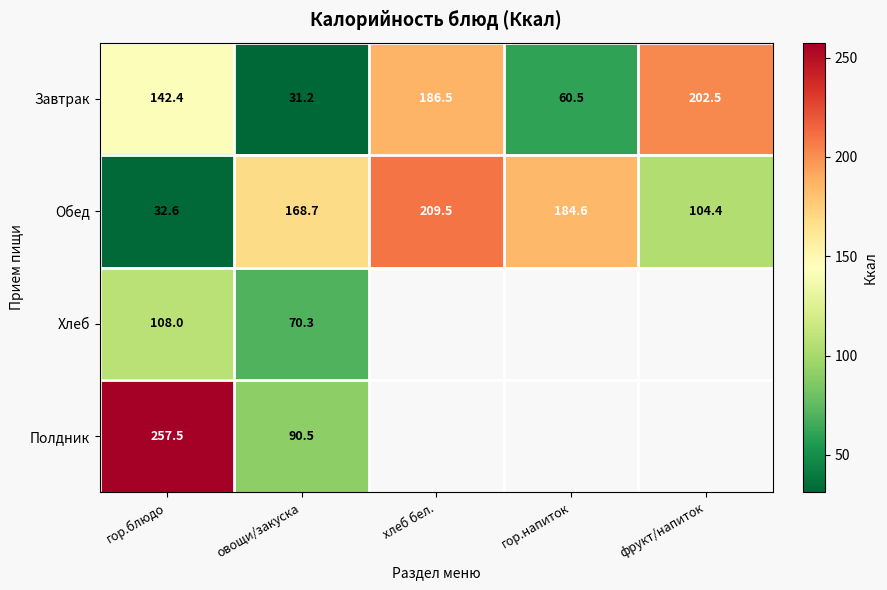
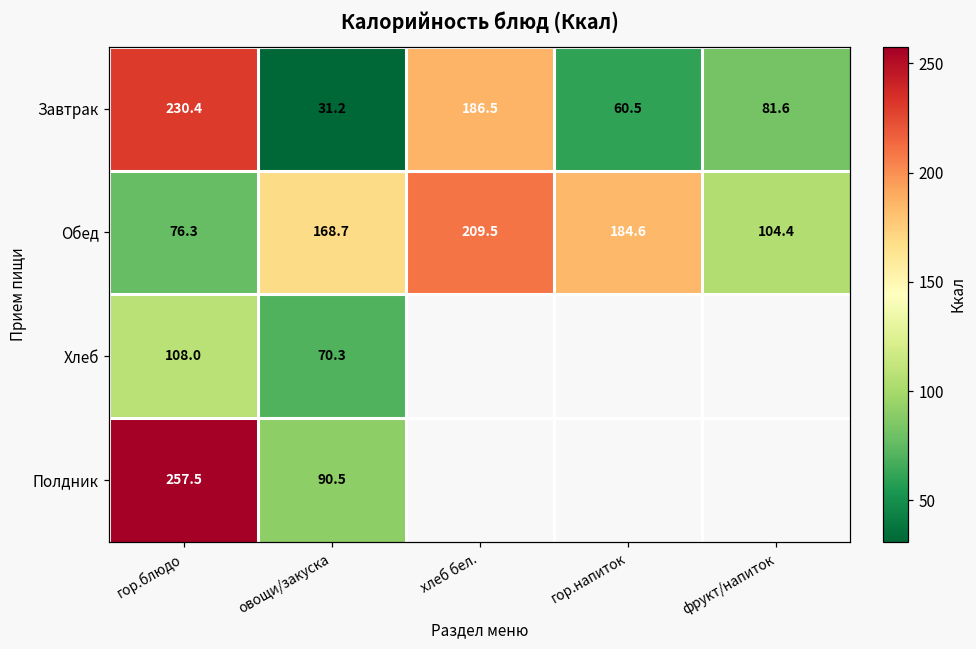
  {
    "Завтрак": {
-     "гор.блюдо": 142.4,
+     "гор.блюдо": 230.4,
      "овощи/закуска": 31.2,
      "хлеб бел.": 186.5,
      "гор.напиток": 60.5,
-     "фрукт/напиток": 202.5
+     "фрукт/напиток": 81.6
    },
    "Обед": {
-     "гор.блюдо": 32.6,
+     "гор.блюдо": 76.3,
      "овощи/закуска": 168.7,
      "хлеб бел.": 209.5,
      "гор.напиток": 184.6,
      "фрукт/напиток": 104.4
    },
    "Хлеб": {
      "гор.блюдо": 108.0,
      "овощи/закуска": 70.3
    },
    "Полдник": {
      "гор.блюдо": 257.5,
      "овощи/закуска": 90.5
    }
  }
